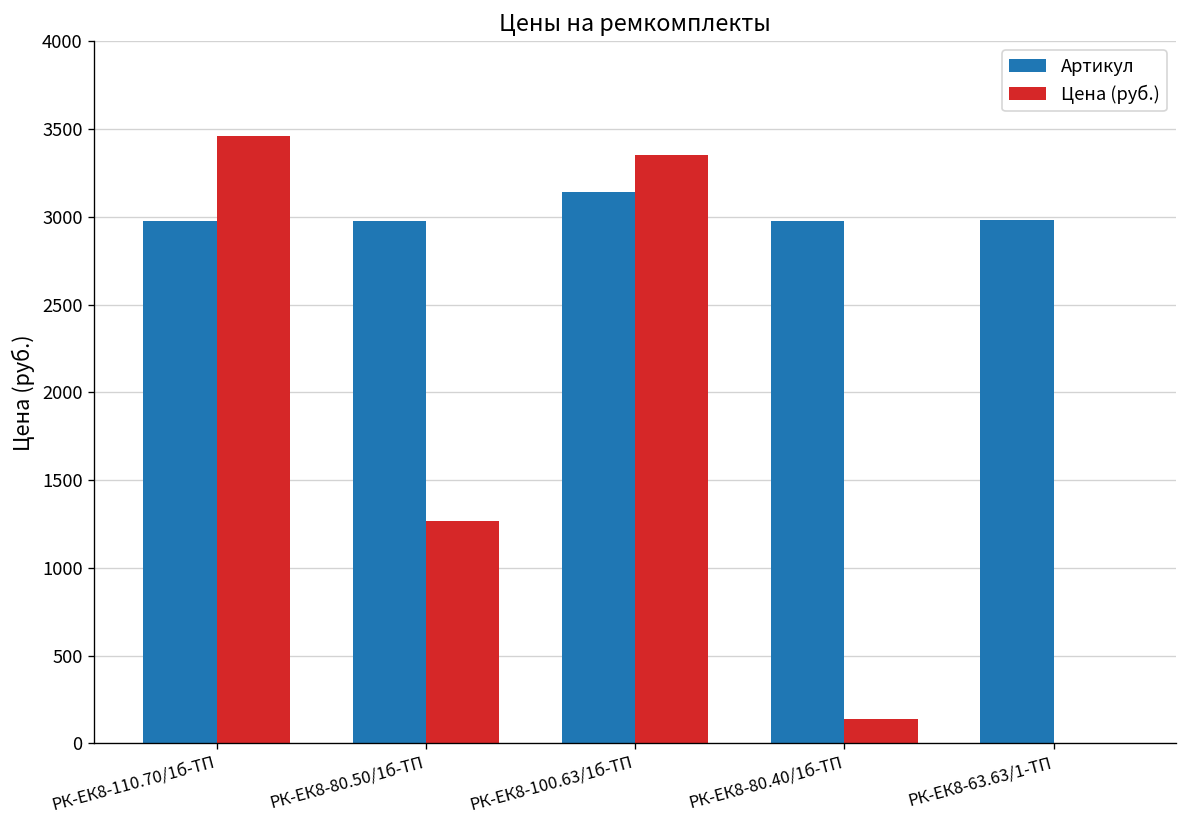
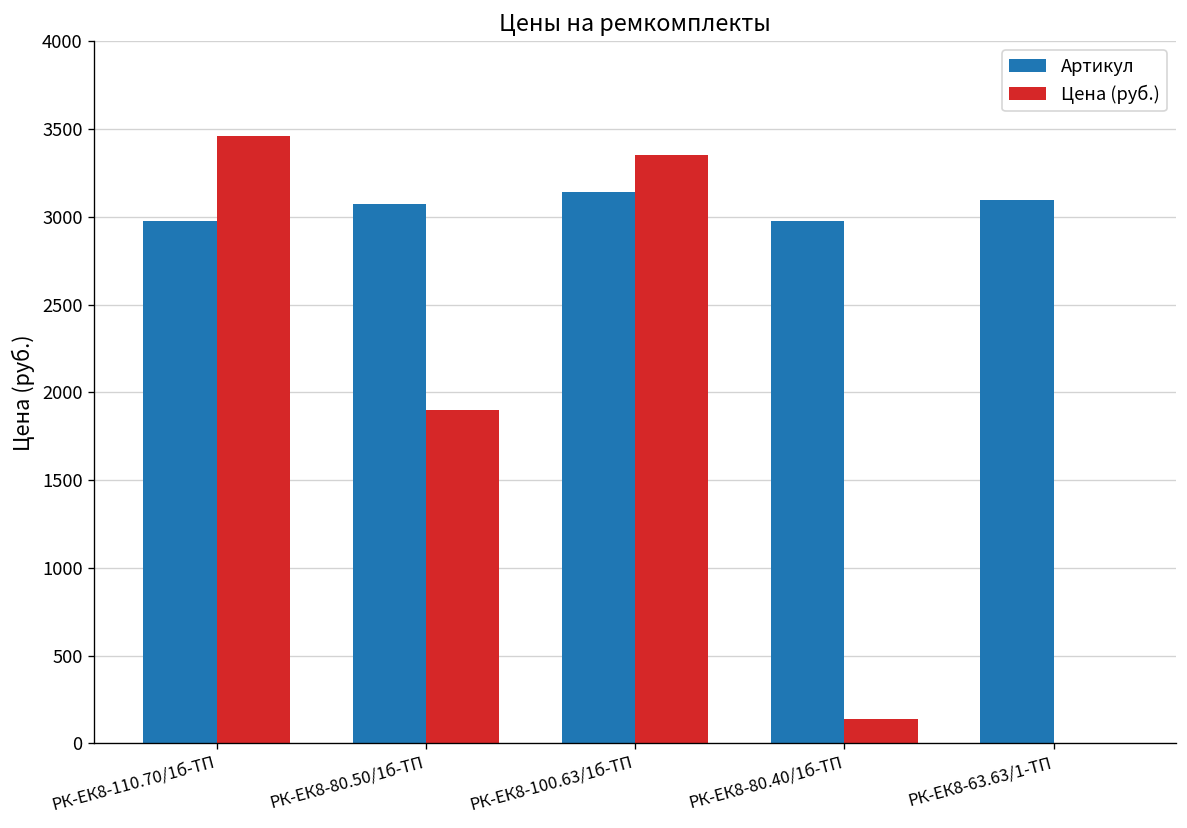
  {
    "Артикул": {
      "РК-ЕК8-110.70/1б-ТП": 2980,
-     "РК-ЕК8-80.50/1б-ТП": 2980,
+     "РК-ЕК8-80.50/1б-ТП": 3070,
      "РК-ЕК8-100.63/1б-ТП": 3140,
      "РК-ЕК8-80.40/1б-ТП": 2980,
-     "РК-ЕК8-63.63/1-ТП": 2980
+     "РК-ЕК8-63.63/1-ТП": 3090
    },
    "Цена (руб.)": {
      "РК-ЕК8-110.70/1б-ТП": 3460,
-     "РК-ЕК8-80.50/1б-ТП": 1260,
+     "РК-ЕК8-80.50/1б-ТП": 1900,
      "РК-ЕК8-100.63/1б-ТП": 3350,
      "РК-ЕК8-80.40/1б-ТП": 140,
      "РК-ЕК8-63.63/1-ТП": 0
    }
  }
